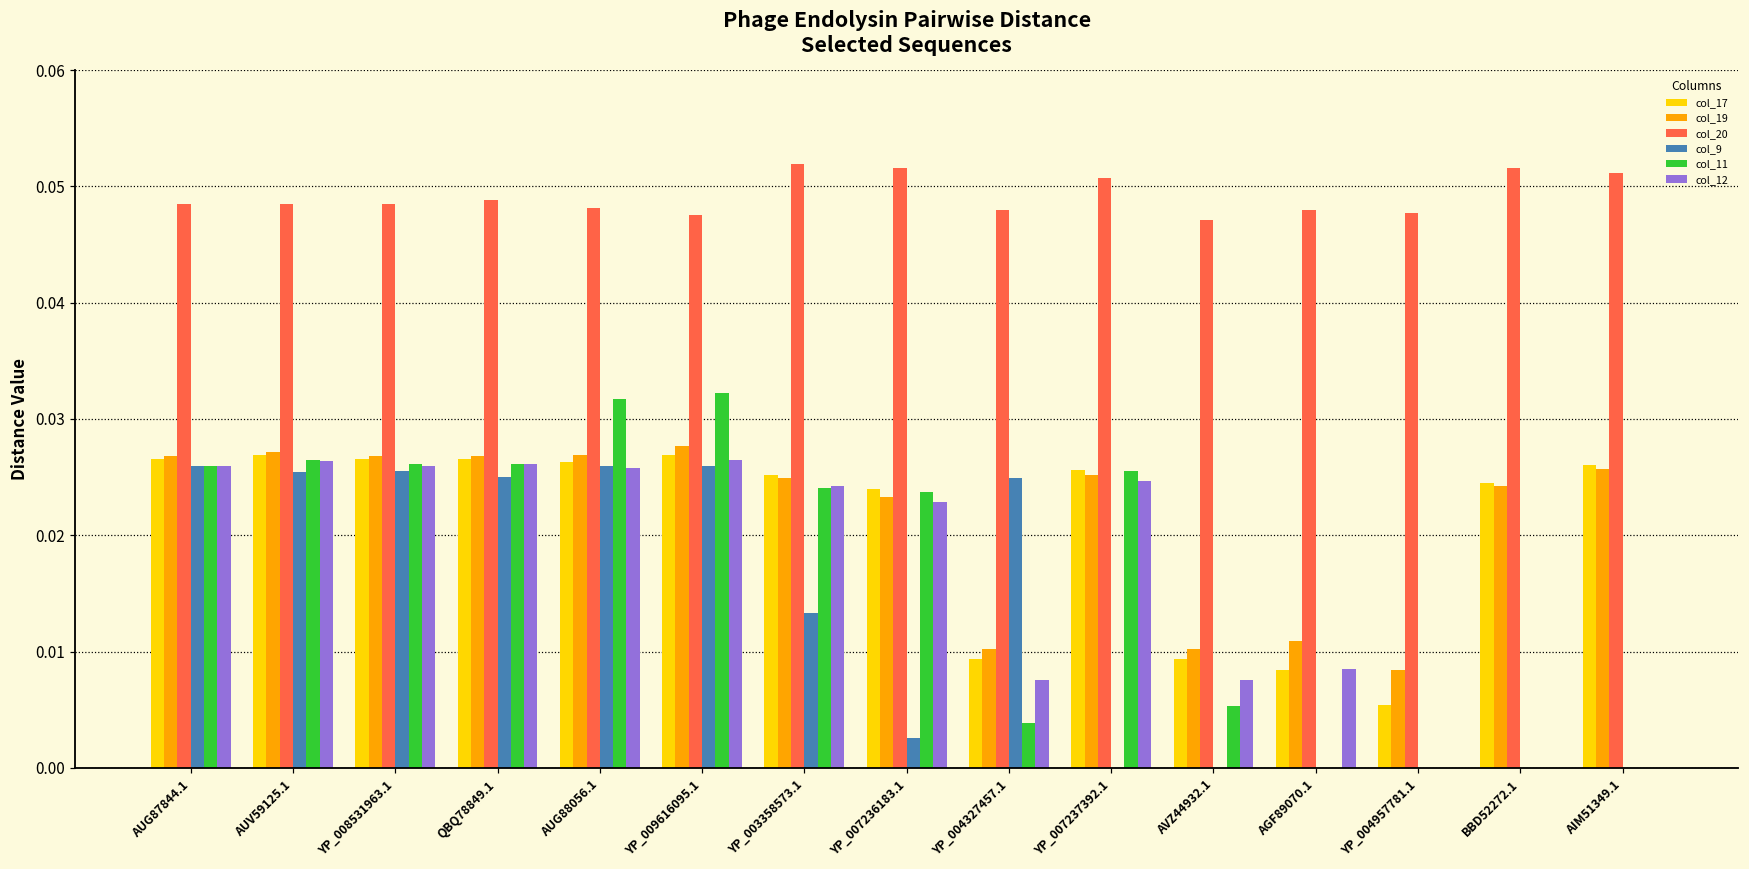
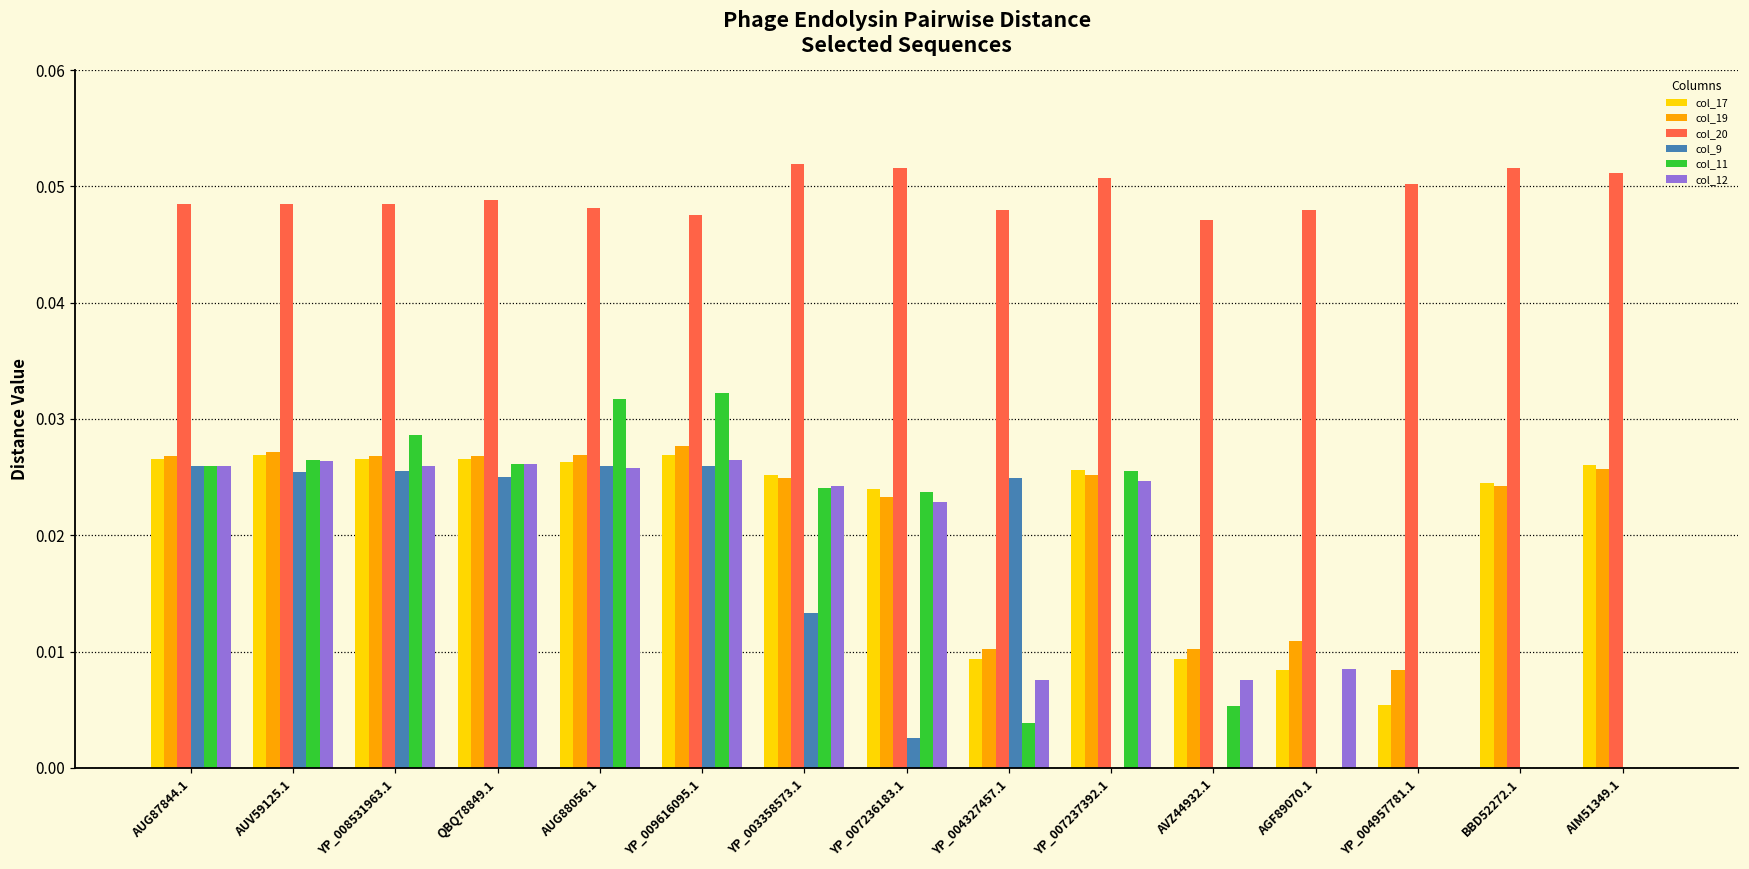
  {
    "col_20": {
      "AUG87844.1": 0.0485,
      "AUV59125.1": 0.0485,
      "YP_008531963.1": 0.0485,
      "QBQ78849.1": 0.0488,
      "AUG88056.1": 0.0481,
      "YP_009616095.1": 0.0476,
      "YP_003358573.1": 0.0519,
      "YP_007236183.1": 0.0516,
      "YP_004327457.1": 0.0479,
      "YP_007237392.1": 0.0508,
      "AVZ44932.1": 0.0471,
      "AGF89070.1": 0.0479,
-     "YP_004957781.1": 0.0477,
+     "YP_004957781.1": 0.0502,
      "BBD52272.1": 0.0516,
      "AIM51349.1": 0.0511
    },
    "col_9": {
      "AUG87844.1": 0.0260,
      "AUV59125.1": 0.0254,
      "YP_008531963.1": 0.0256,
      "QBQ78849.1": 0.0250,
      "AUG88056.1": 0.0260,
      "YP_009616095.1": 0.0259,
      "YP_003358573.1": 0.0133,
      "YP_007236183.1": 0.0026,
      "YP_004327457.1": 0.0249,
      "YP_007237392.1": 0.0000,
      "AVZ44932.1": 0.0000,
      "AGF89070.1": 0.0000,
      "YP_004957781.1": 0.0000,
      "BBD52272.1": 0.0000,
      "AIM51349.1": 0.0000
    },
    "col_11": {
      "AUG87844.1": 0.0260,
      "AUV59125.1": 0.0265,
-     "YP_008531963.1": 0.0261,
+     "YP_008531963.1": 0.0286,
      "QBQ78849.1": 0.0262,
      "AUG88056.1": 0.0317,
      "YP_009616095.1": 0.0323,
      "YP_003358573.1": 0.0240,
      "YP_007236183.1": 0.0237,
      "YP_004327457.1": 0.0039,
      "YP_007237392.1": 0.0255,
      "AVZ44932.1": 0.0053,
      "AGF89070.1": 0.0000,
      "YP_004957781.1": 0.0000,
      "BBD52272.1": 0.0000,
      "AIM51349.1": 0.0000
    },
    "col_12": {
      "AUG87844.1": 0.0260,
      "AUV59125.1": 0.0263,
      "YP_008531963.1": 0.0260,
      "QBQ78849.1": 0.0261,
      "AUG88056.1": 0.0257,
      "YP_009616095.1": 0.0264,
      "YP_003358573.1": 0.0243,
      "YP_007236183.1": 0.0228,
      "YP_004327457.1": 0.0076,
      "YP_007237392.1": 0.0247,
      "AVZ44932.1": 0.0076,
      "AGF89070.1": 0.0085,
      "YP_004957781.1": 0.0000,
      "BBD52272.1": 0.0000,
      "AIM51349.1": 0.0000
    }
  }
